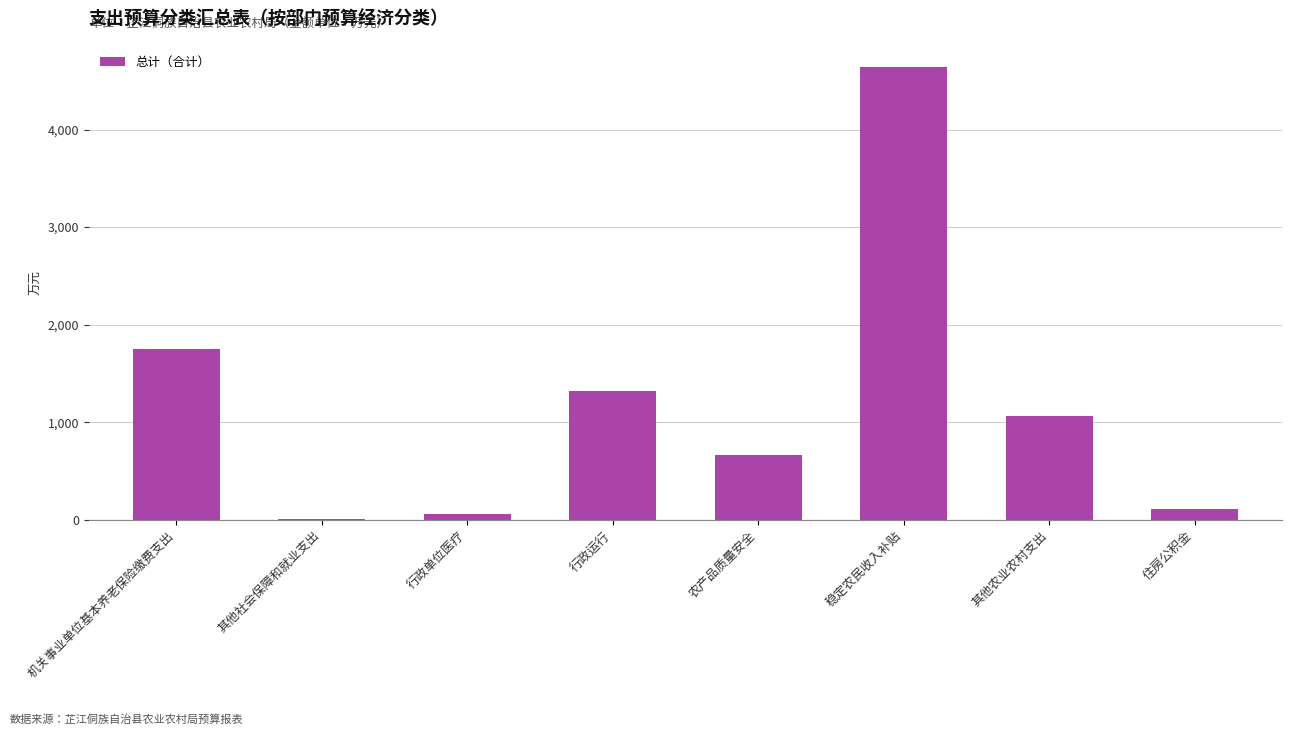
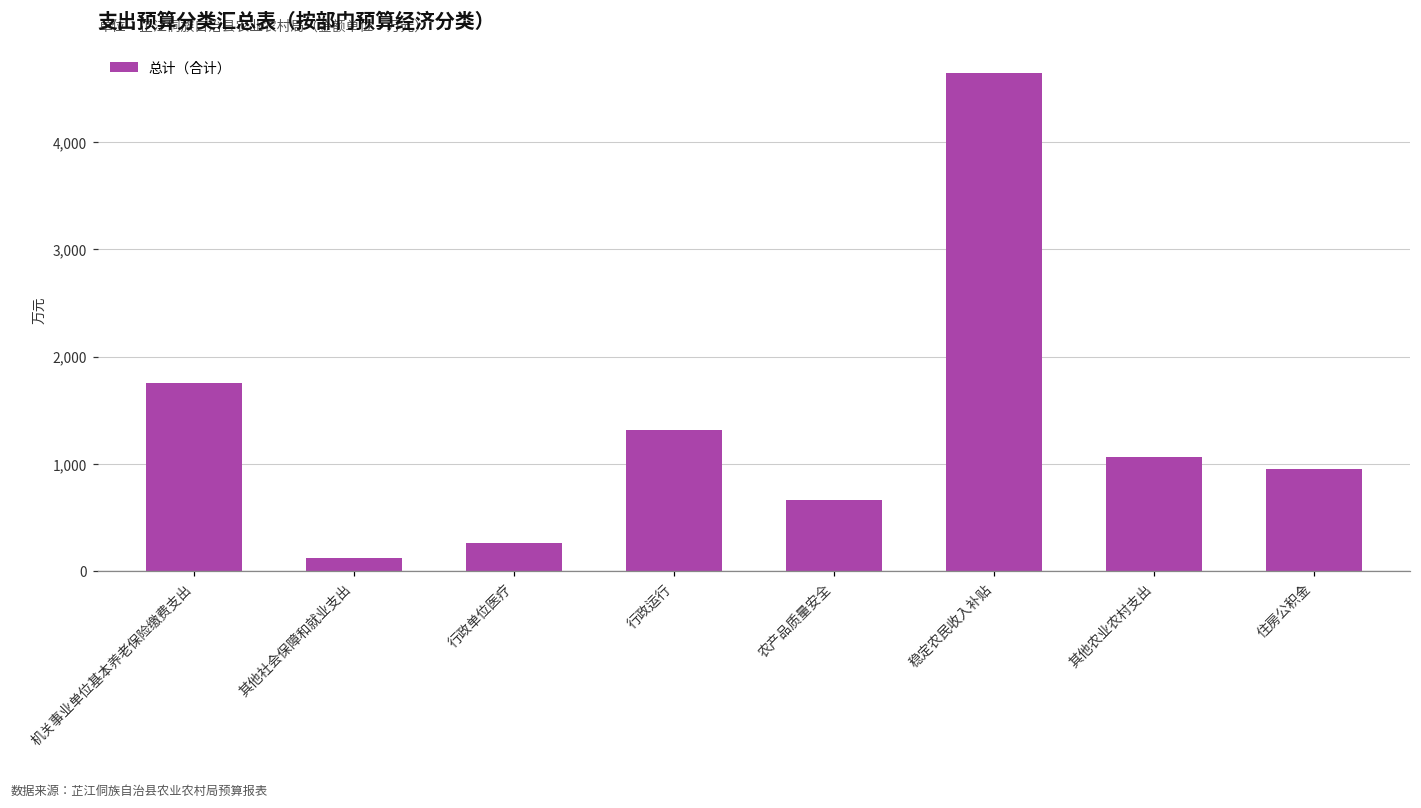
  {
    "机关事业单位基本养老保险缴费支出": "1,800",
-   "其他社会保障和就业支出": "0",
-   "行政单位医疗": "100",
+   "其他社会保障和就业支出": "100",
+   "行政单位医疗": "300",
    "行政运行": "1,300",
    "农产品质量安全": "700",
    "稳定农民收入补贴": "4,600",
    "其他农业农村支出": "1,100",
-   "住房公积金": "100"
+   "住房公积金": "1,000"
  }
